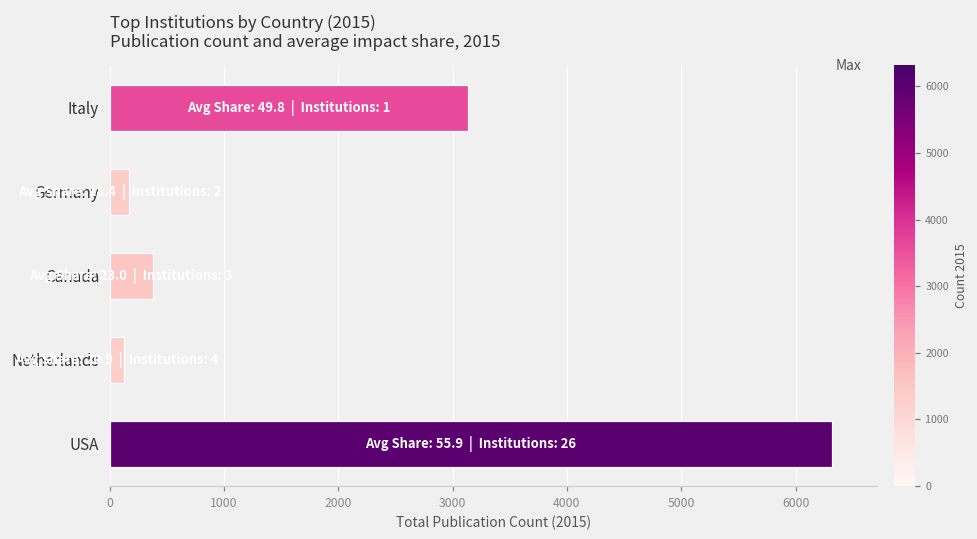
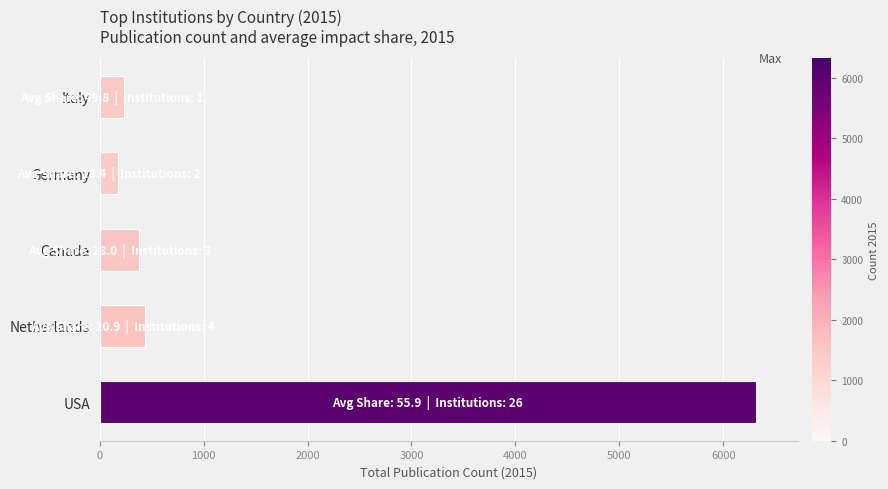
  {
-   "Italy": 3140,
+   "Italy": 230,
    "Germany": 170,
    "Canada": 380,
-   "Netherlands": 120
+   "Netherlands": 440
  }
